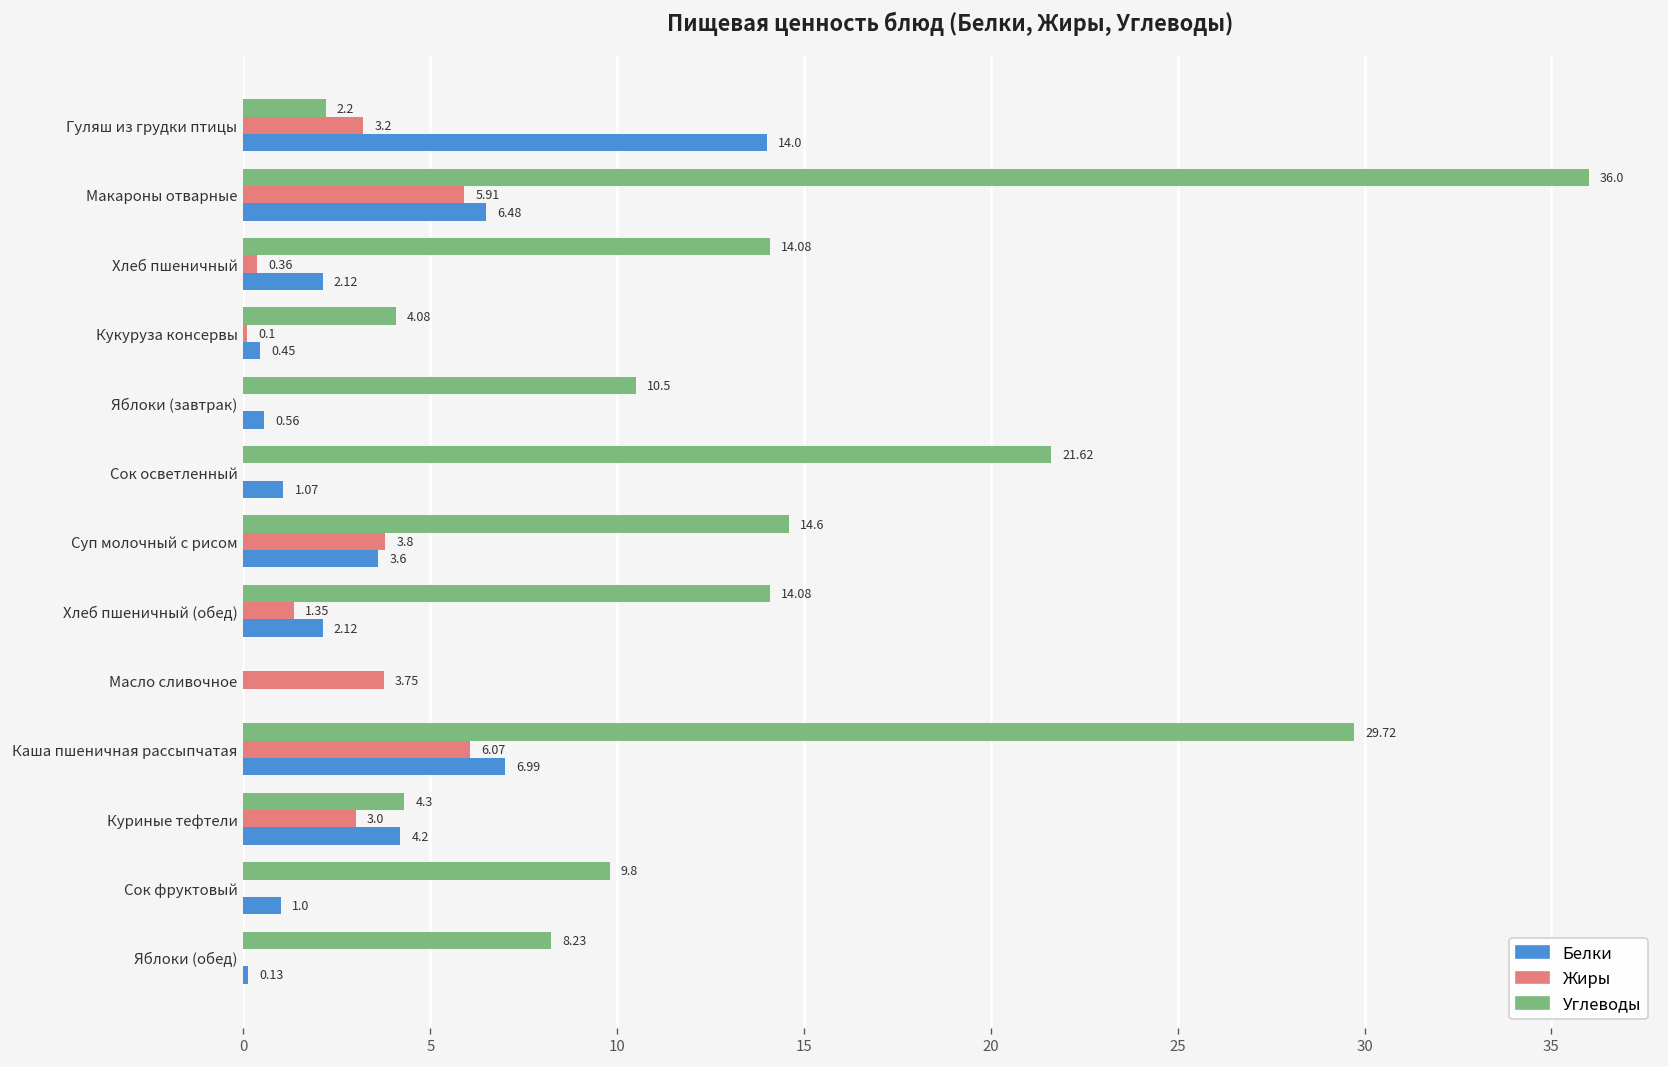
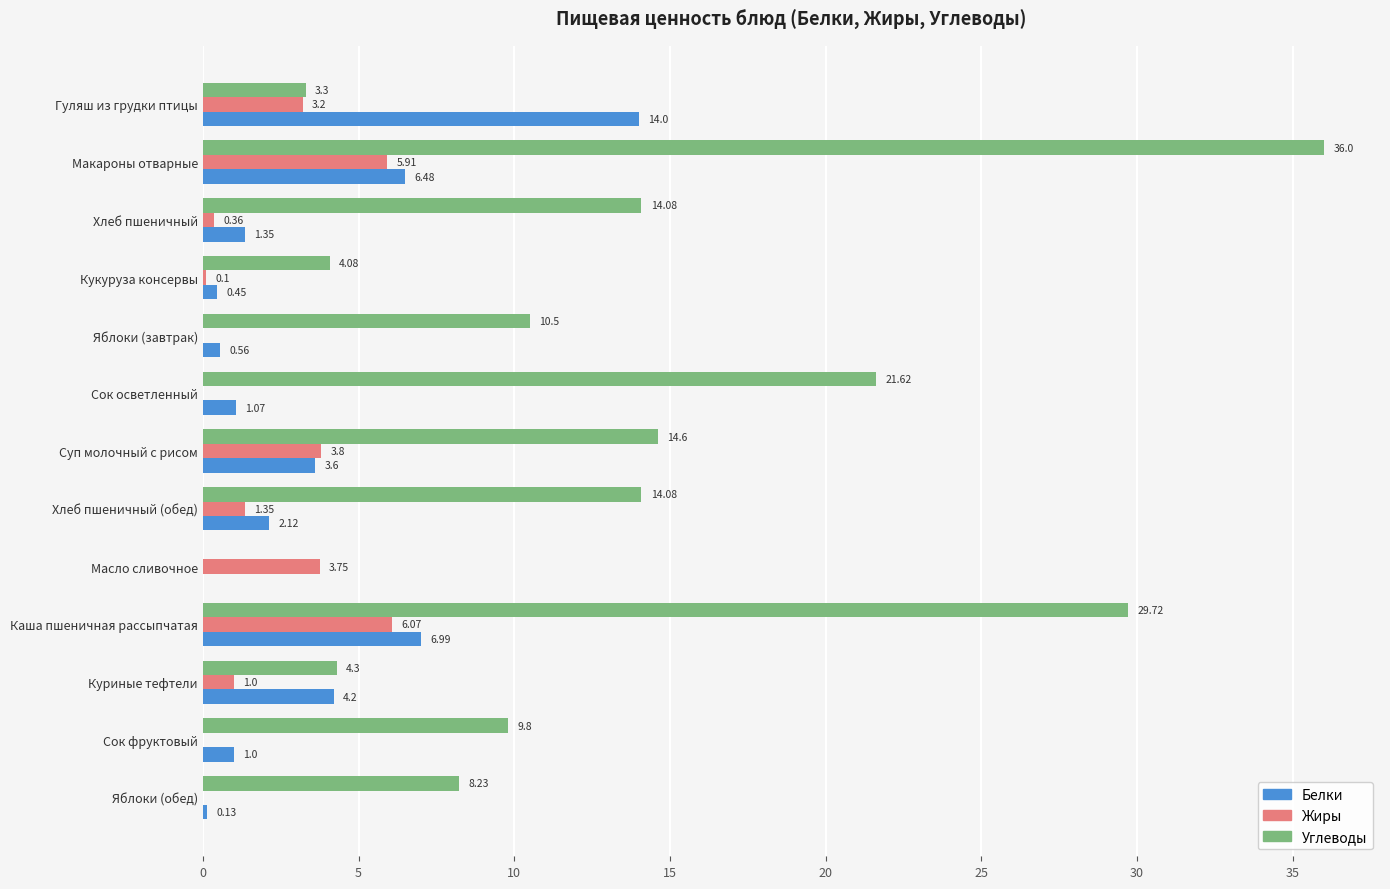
  {
    "Белки": {
      "Гуляш из грудки птицы": 14.0,
      "Макароны отварные": 6.48,
-     "Хлеб пшеничный": 2.12,
+     "Хлеб пшеничный": 1.35,
      "Кукуруза консервы": 0.45,
      "Яблоки (завтрак)": 0.56,
      "Сок осветленный": 1.07,
      "Суп молочный с рисом": 3.6,
      "Хлеб пшеничный (обед)": 2.12,
      "Каша пшеничная рассыпчатая": 6.99,
      "Куриные тефтели": 4.2,
      "Сок фруктовый": 1.0,
      "Яблоки (обед)": 0.13
    },
    "Жиры": {
      "Гуляш из грудки птицы": 3.2,
      "Макароны отварные": 5.91,
      "Хлеб пшеничный": 0.36,
      "Кукуруза консервы": 0.1,
      "Суп молочный с рисом": 3.8,
      "Хлеб пшеничный (обед)": 1.35,
      "Масло сливочное": 3.75,
      "Каша пшеничная рассыпчатая": 6.07,
-     "Куриные тефтели": 3.0
+     "Куриные тефтели": 1.0
    },
    "Углеводы": {
-     "Гуляш из грудки птицы": 2.2,
+     "Гуляш из грудки птицы": 3.3,
      "Макароны отварные": 36.0,
      "Хлеб пшеничный": 14.08,
      "Кукуруза консервы": 4.08,
      "Яблоки (завтрак)": 10.5,
      "Сок осветленный": 21.62,
      "Суп молочный с рисом": 14.6,
      "Хлеб пшеничный (обед)": 14.08,
      "Каша пшеничная рассыпчатая": 29.72,
      "Куриные тефтели": 4.3,
      "Сок фруктовый": 9.8,
      "Яблоки (обед)": 8.23
    }
  }
